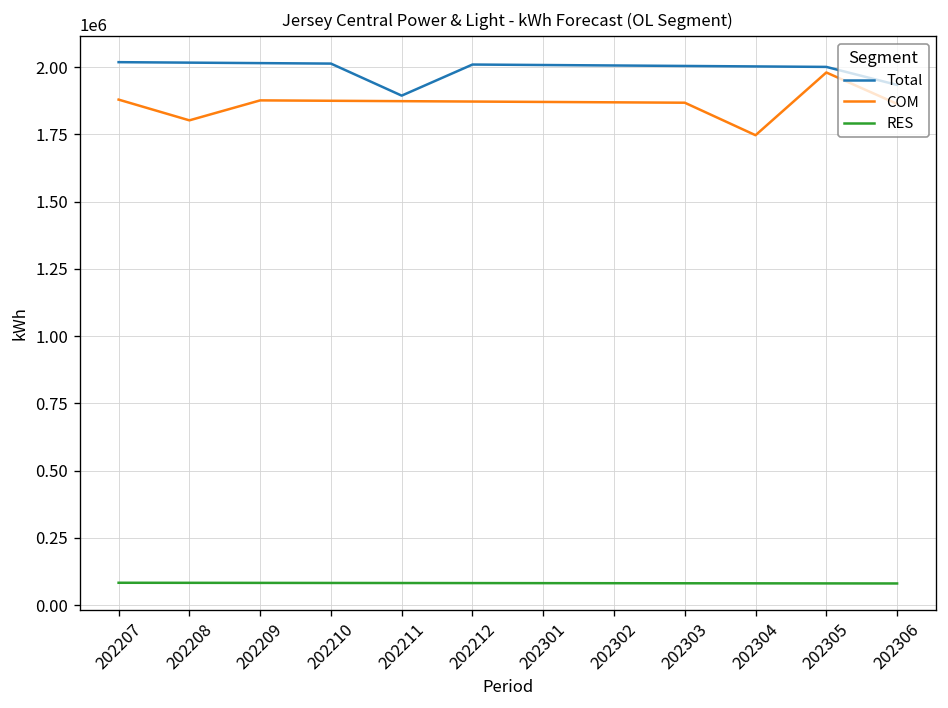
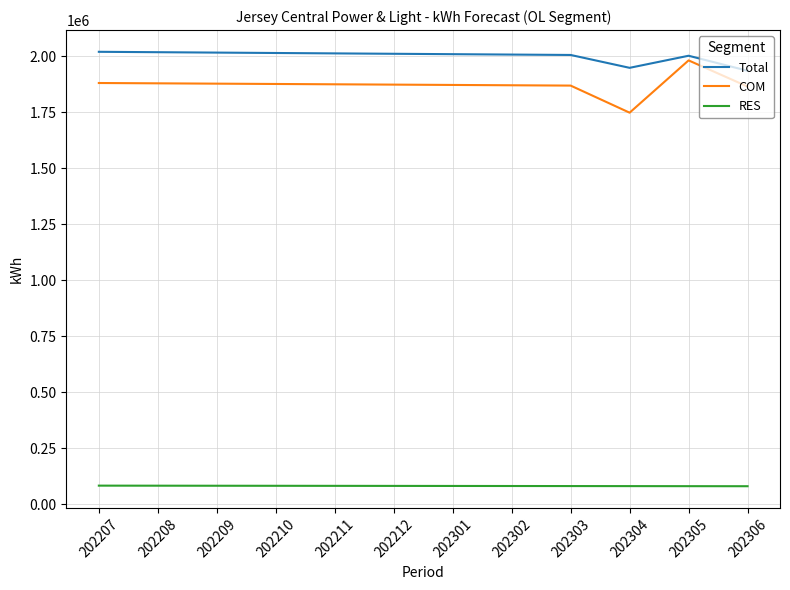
  {
    "Total": {
      "202207": 2020000,
      "202208": 2020000,
      "202209": 2020000,
      "202210": 2010000,
-     "202211": 1890000,
+     "202211": 2010000,
      "202212": 2010000,
      "202301": 2010000,
      "202302": 2010000,
      "202303": 2000000,
-     "202304": 2000000,
+     "202304": 1950000,
      "202305": 2000000
    },
    "COM": {
      "202207": 1880000,
-     "202208": 1800000,
+     "202208": 1880000,
      "202209": 1880000,
      "202210": 1880000,
      "202211": 1870000,
      "202212": 1870000,
      "202301": 1870000,
      "202302": 1870000,
      "202303": 1870000,
      "202304": 1750000,
      "202305": 1980000
    },
    "RES": {
      "202207": 80000,
      "202208": 80000,
      "202209": 80000,
      "202210": 80000,
      "202211": 80000,
      "202212": 80000,
      "202301": 80000,
      "202302": 80000,
      "202303": 80000,
      "202304": 80000,
      "202305": 80000,
      "202306": 80000
    }
  }
